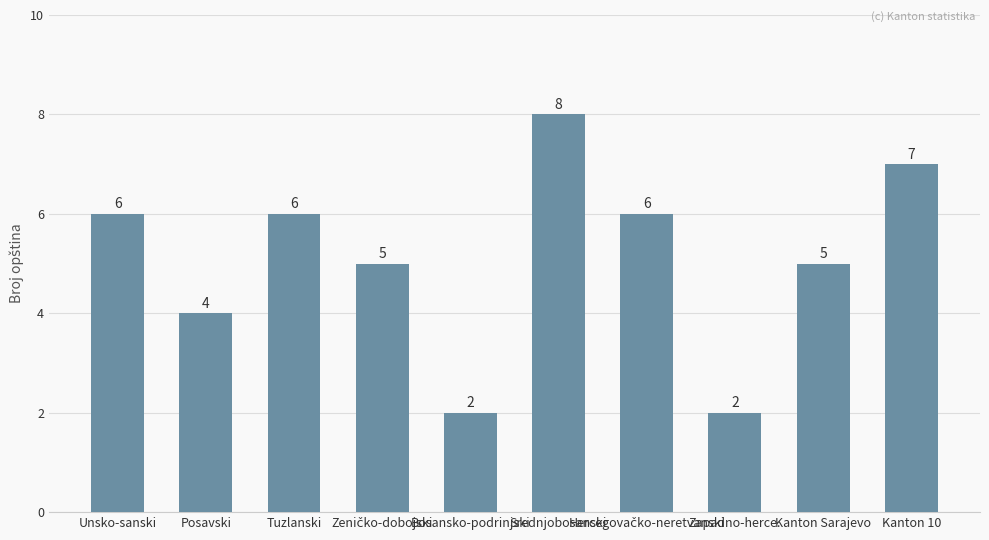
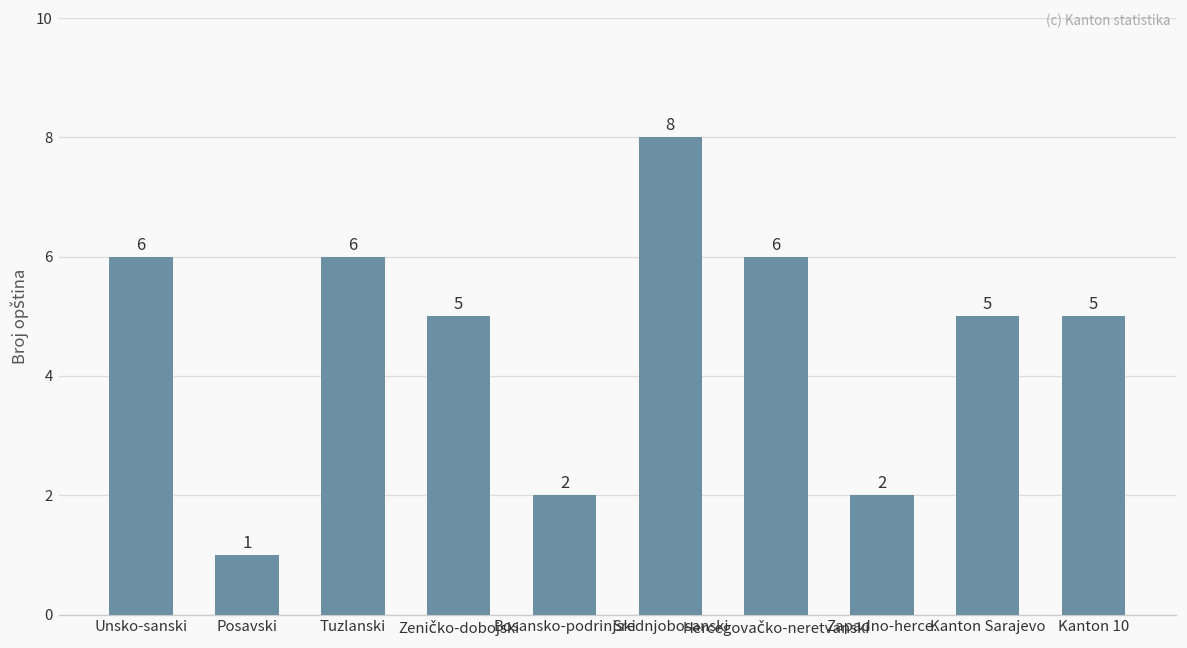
  {
    "Unsko-sanski": 6,
-   "Posavski": 4,
+   "Posavski": 1,
    "Tuzlanski": 6,
    "Kanton Sarajevo": 5,
-   "Kanton 10": 7
+   "Kanton 10": 5
  }
